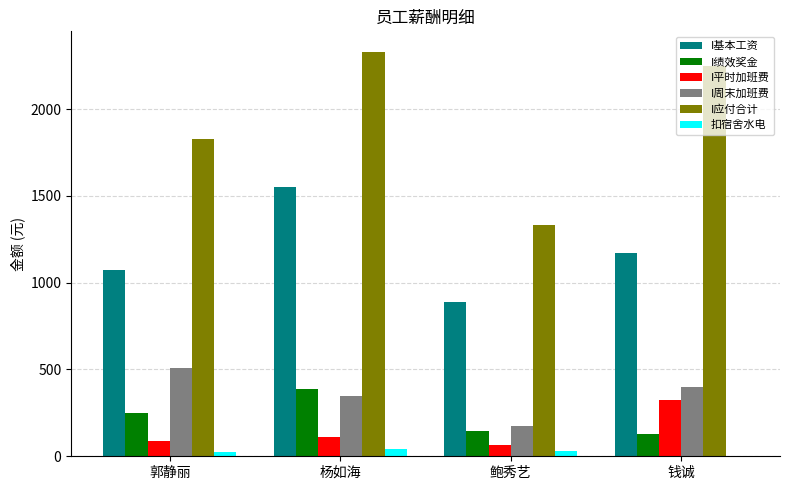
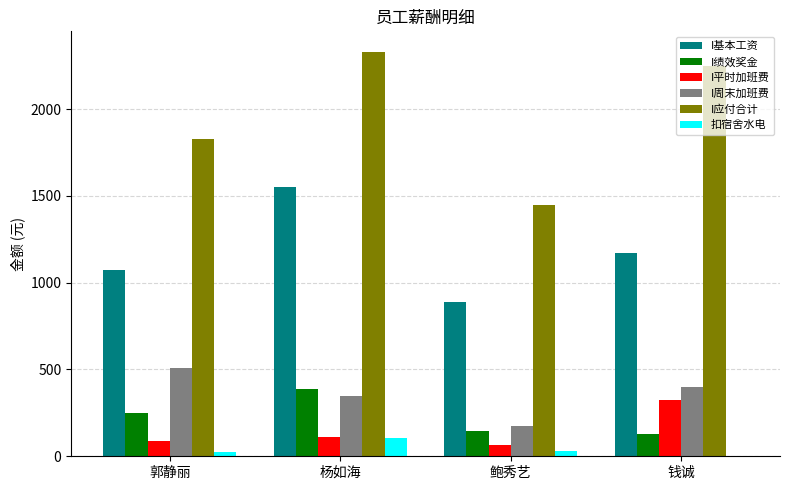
  {
    "I基本工资": {
      "郭静丽": 1070,
      "杨如海": 1550,
      "鲍秀艺": 890,
      "钱诚": 1170
    },
    "I绩效奖金": {
      "郭静丽": 250,
      "杨如海": 390,
      "鲍秀艺": 150,
      "钱诚": 130
    },
    "I平时加班费": {
      "郭静丽": 90,
      "杨如海": 110,
      "鲍秀艺": 60,
      "钱诚": 330
    },
    "I周末加班费": {
      "郭静丽": 510,
      "杨如海": 350,
      "鲍秀艺": 180,
      "钱诚": 400
    },
    "I应付合计": {
      "郭静丽": 1830,
      "杨如海": 2330,
-     "鲍秀艺": 1330
+     "鲍秀艺": 1450
    },
    "扣宿舍水电": {
      "郭静丽": 30,
-     "杨如海": 40,
+     "杨如海": 110,
      "鲍秀艺": 30,
      "钱诚": 0
    }
  }
